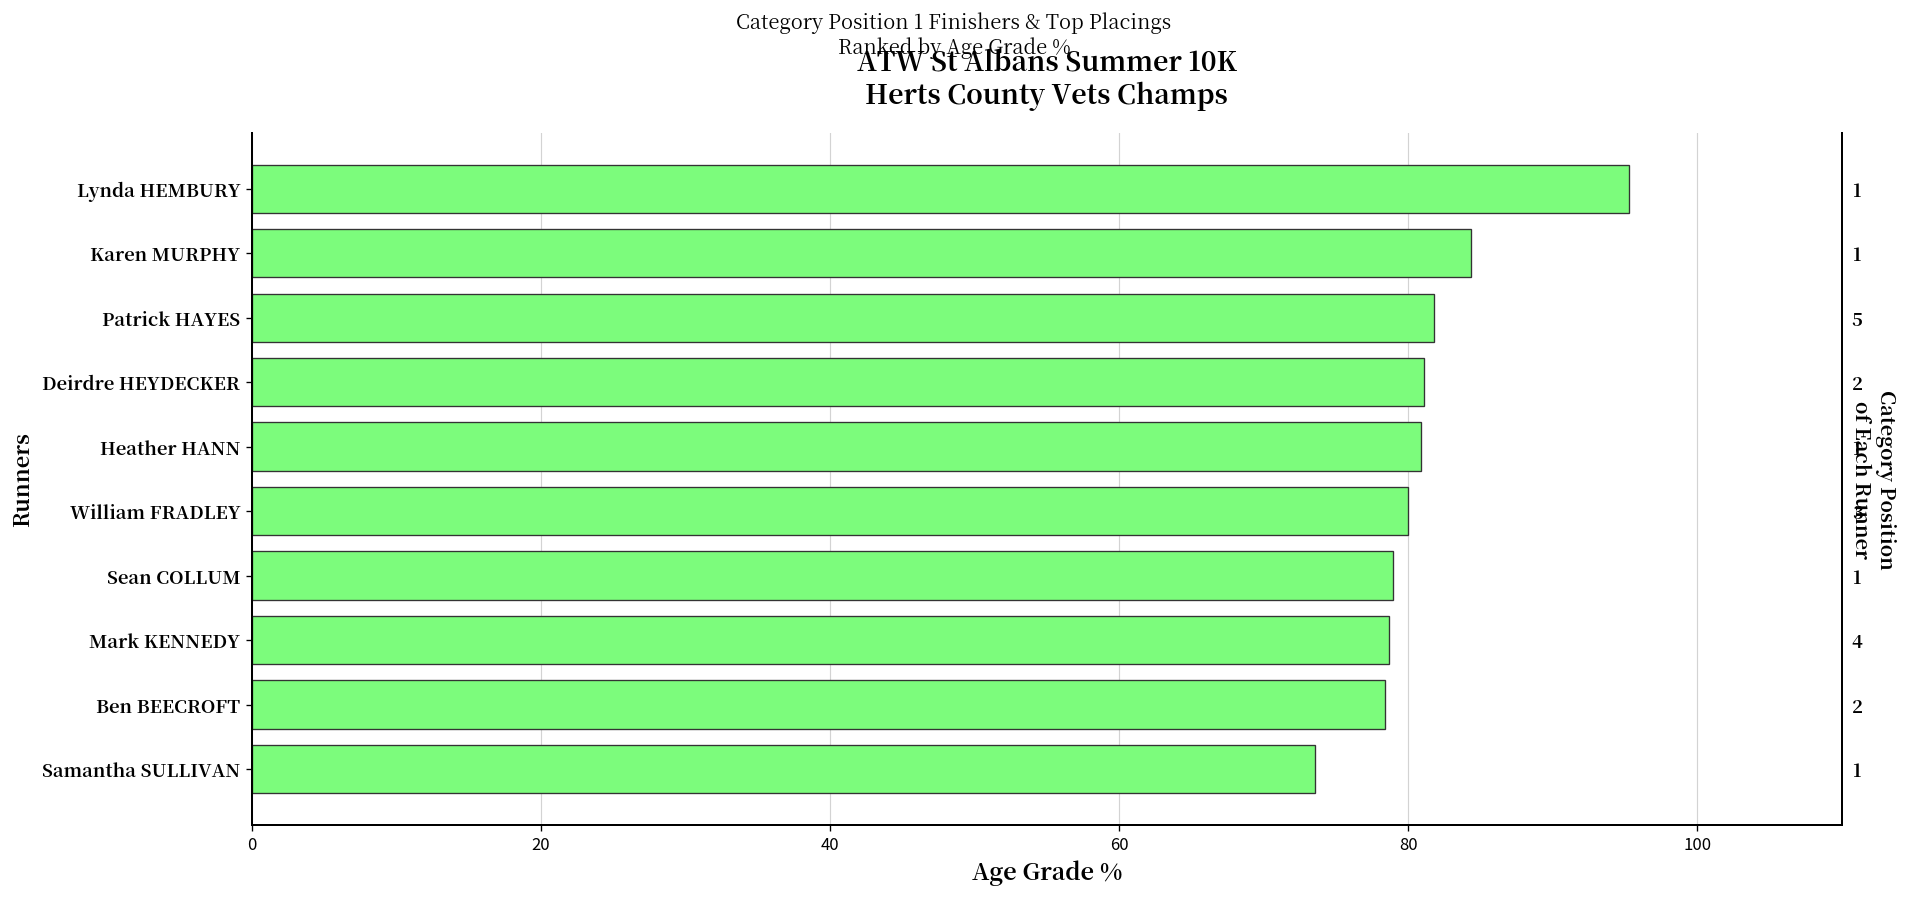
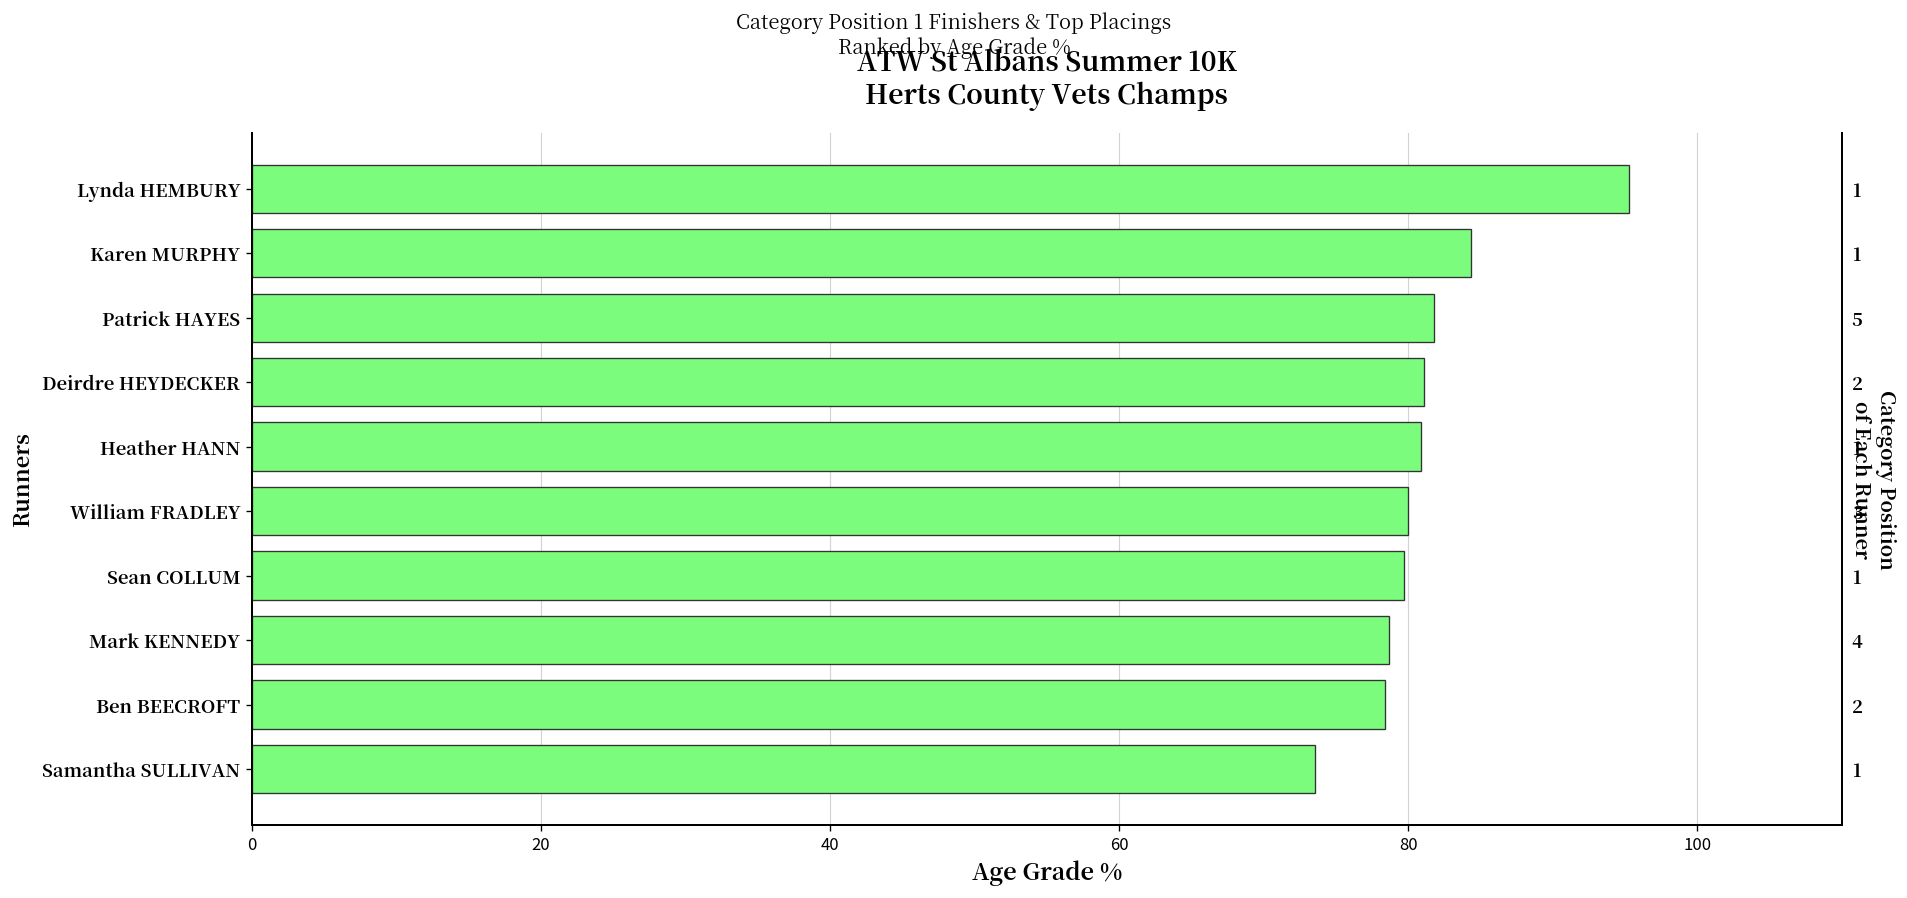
  {
    "Lynda HEMBURY": 95.3,
    "Karen MURPHY": 84.3,
    "Patrick HAYES": 81.8,
    "Deirdre HEYDECKER": 81.1,
    "Heather HANN": 80.9,
    "William FRADLEY": 80.0,
-   "Sean COLLUM": 78.9,
+   "Sean COLLUM": 79.7,
    "Mark KENNEDY": 78.7,
    "Ben BEECROFT": 78.4,
    "Samantha SULLIVAN": 73.6
  }
